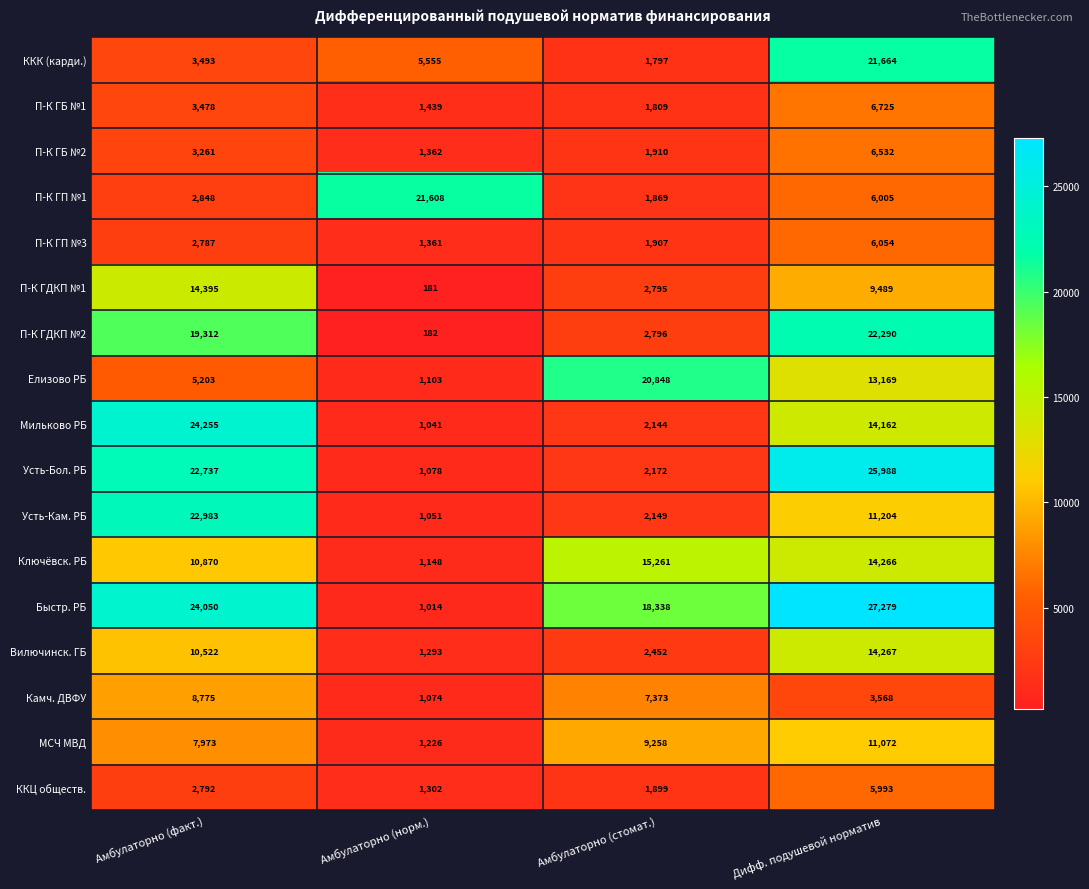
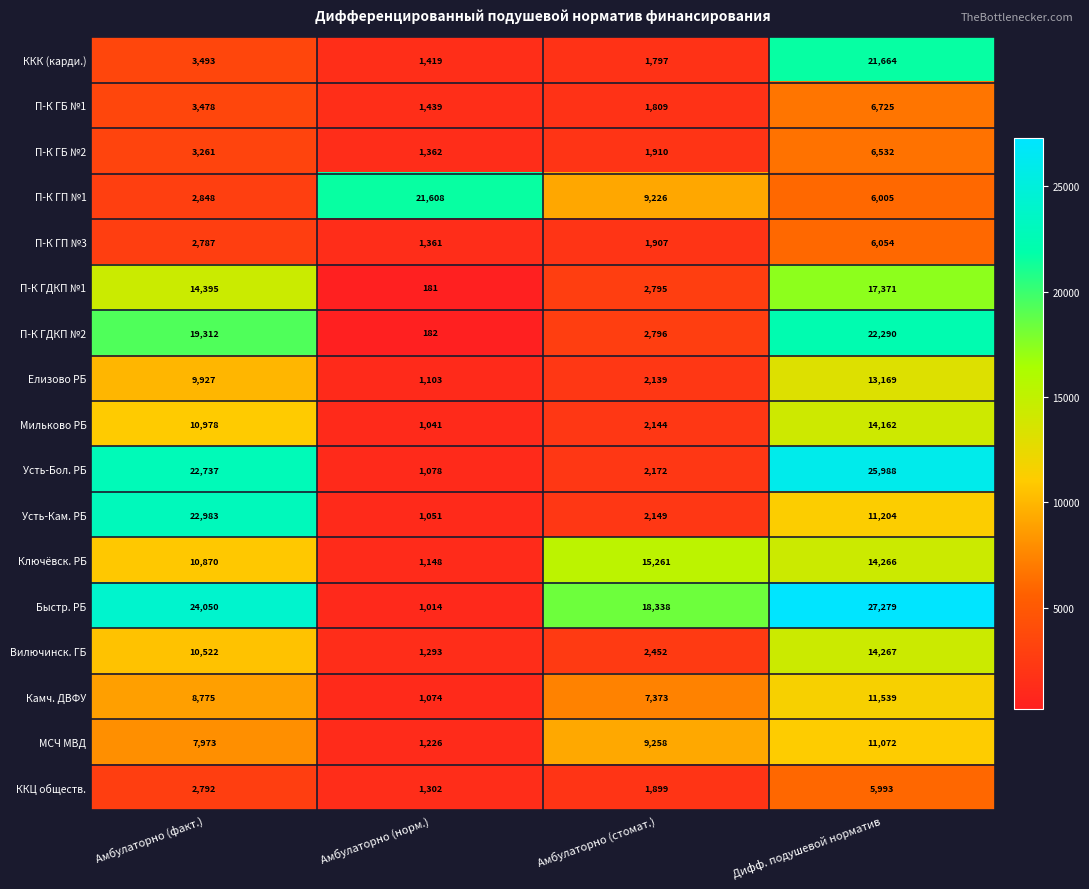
  {
    "ККК (карди.)": {
      "Амбулаторно (факт.)": "3,493",
-     "Амбулаторно (норм.)": "5,555",
+     "Амбулаторно (норм.)": "1,419",
      "Амбулаторно (стомат.)": "1,797",
      "Дифф. подушевой норматив": "21,664"
    },
    "П-К ГБ №1": {
      "Амбулаторно (факт.)": "3,478",
      "Амбулаторно (норм.)": "1,439",
      "Амбулаторно (стомат.)": "1,809",
      "Дифф. подушевой норматив": "6,725"
    },
    "П-К ГБ №2": {
      "Амбулаторно (факт.)": "3,261",
      "Амбулаторно (норм.)": "1,362",
      "Амбулаторно (стомат.)": "1,910",
      "Дифф. подушевой норматив": "6,532"
    },
    "П-К ГП №1": {
      "Амбулаторно (факт.)": "2,848",
      "Амбулаторно (норм.)": "21,608",
-     "Амбулаторно (стомат.)": "1,869",
+     "Амбулаторно (стомат.)": "9,226",
      "Дифф. подушевой норматив": "6,005"
    },
    "П-К ГП №3": {
      "Амбулаторно (факт.)": "2,787",
      "Амбулаторно (норм.)": "1,361",
      "Амбулаторно (стомат.)": "1,907",
      "Дифф. подушевой норматив": "6,054"
    },
    "П-К ГДКП №1": {
      "Амбулаторно (факт.)": "14,395",
      "Амбулаторно (норм.)": "181",
      "Амбулаторно (стомат.)": "2,795",
-     "Дифф. подушевой норматив": "9,489"
+     "Дифф. подушевой норматив": "17,371"
    },
    "П-К ГДКП №2": {
      "Амбулаторно (факт.)": "19,312",
      "Амбулаторно (норм.)": "182",
      "Амбулаторно (стомат.)": "2,796",
      "Дифф. подушевой норматив": "22,290"
    },
    "Елизово РБ": {
-     "Амбулаторно (факт.)": "5,203",
+     "Амбулаторно (факт.)": "9,927",
      "Амбулаторно (норм.)": "1,103",
-     "Амбулаторно (стомат.)": "20,848",
+     "Амбулаторно (стомат.)": "2,139",
      "Дифф. подушевой норматив": "13,169"
    },
    "Мильково РБ": {
-     "Амбулаторно (факт.)": "24,255",
+     "Амбулаторно (факт.)": "10,978",
      "Амбулаторно (норм.)": "1,041",
      "Амбулаторно (стомат.)": "2,144",
      "Дифф. подушевой норматив": "14,162"
    },
    "Усть-Бол. РБ": {
      "Амбулаторно (факт.)": "22,737",
      "Амбулаторно (норм.)": "1,078",
      "Амбулаторно (стомат.)": "2,172",
      "Дифф. подушевой норматив": "25,988"
    },
    "Усть-Кам. РБ": {
      "Амбулаторно (факт.)": "22,983",
      "Амбулаторно (норм.)": "1,051",
      "Амбулаторно (стомат.)": "2,149",
      "Дифф. подушевой норматив": "11,204"
    },
    "Ключёвск. РБ": {
      "Амбулаторно (факт.)": "10,870",
      "Амбулаторно (норм.)": "1,148",
      "Амбулаторно (стомат.)": "15,261",
      "Дифф. подушевой норматив": "14,266"
    },
    "Быстр. РБ": {
      "Амбулаторно (факт.)": "24,050",
      "Амбулаторно (норм.)": "1,014",
      "Амбулаторно (стомат.)": "18,338",
      "Дифф. подушевой норматив": "27,279"
    },
    "Вилючинск. ГБ": {
      "Амбулаторно (факт.)": "10,522",
      "Амбулаторно (норм.)": "1,293",
      "Амбулаторно (стомат.)": "2,452",
      "Дифф. подушевой норматив": "14,267"
    },
    "Камч. ДВФУ": {
      "Амбулаторно (факт.)": "8,775",
      "Амбулаторно (норм.)": "1,074",
      "Амбулаторно (стомат.)": "7,373",
-     "Дифф. подушевой норматив": "3,568"
+     "Дифф. подушевой норматив": "11,539"
    },
    "МСЧ МВД": {
      "Амбулаторно (факт.)": "7,973",
      "Амбулаторно (норм.)": "1,226",
      "Амбулаторно (стомат.)": "9,258",
      "Дифф. подушевой норматив": "11,072"
    },
    "ККЦ обществ.": {
      "Амбулаторно (факт.)": "2,792",
      "Амбулаторно (норм.)": "1,302",
      "Амбулаторно (стомат.)": "1,899",
      "Дифф. подушевой норматив": "5,993"
    }
  }
